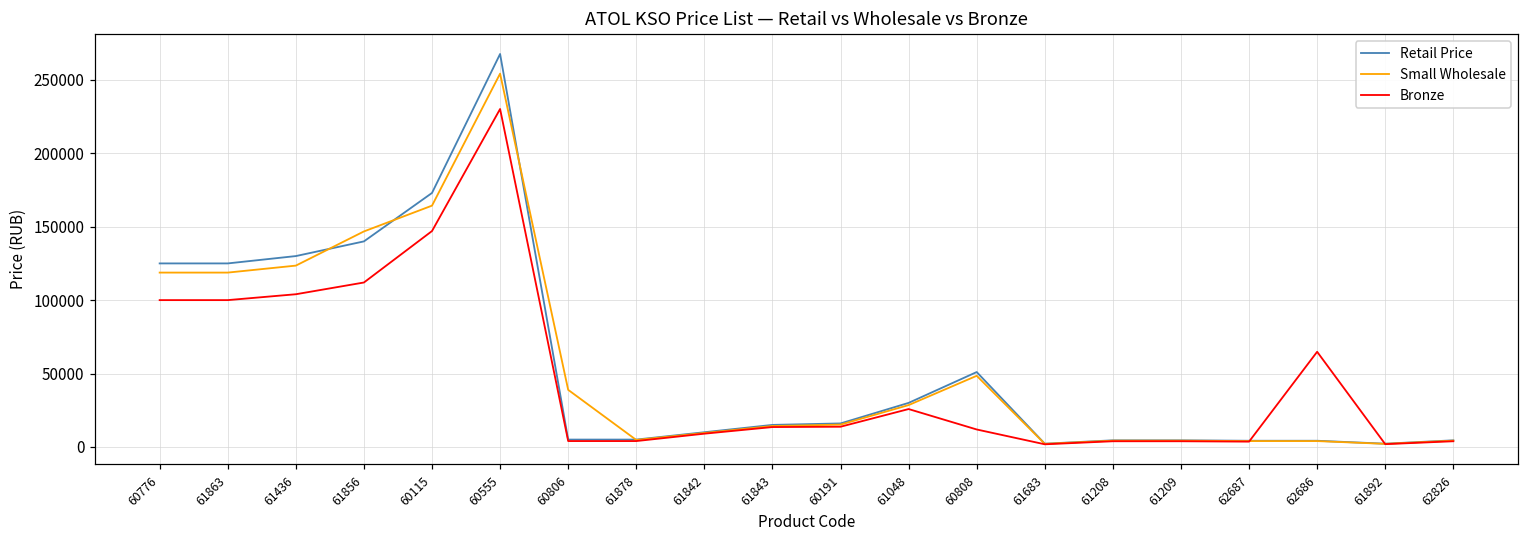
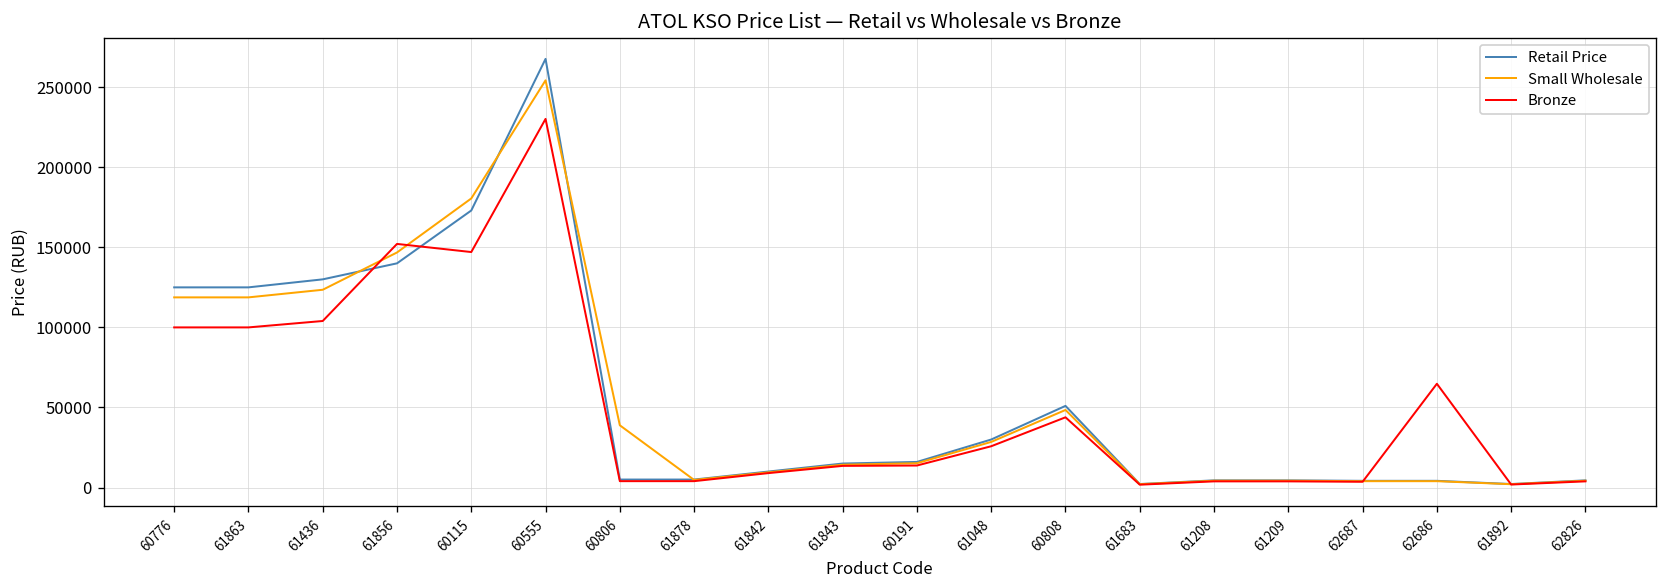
  {
    "Retail Price": {
      "60776": 125000,
      "61863": 125000,
      "61436": 130000,
      "61856": 140000,
      "60115": 173000,
      "60555": 268000,
      "60808": 51000
    },
    "Small Wholesale": {
      "60776": 119000,
      "61863": 119000,
      "61436": 124000,
      "61856": 147000,
-     "60115": 164000,
+     "60115": 181000,
      "60555": 254000,
      "60806": 39000,
      "60808": 48000
    },
    "Bronze": {
      "60776": 100000,
      "61863": 100000,
      "61436": 104000,
-     "61856": 112000,
+     "61856": 152000,
      "60115": 147000,
      "60555": 230000,
      "61048": 26000,
-     "60808": 12000,
+     "60808": 44000,
      "62686": 65000
    }
  }
